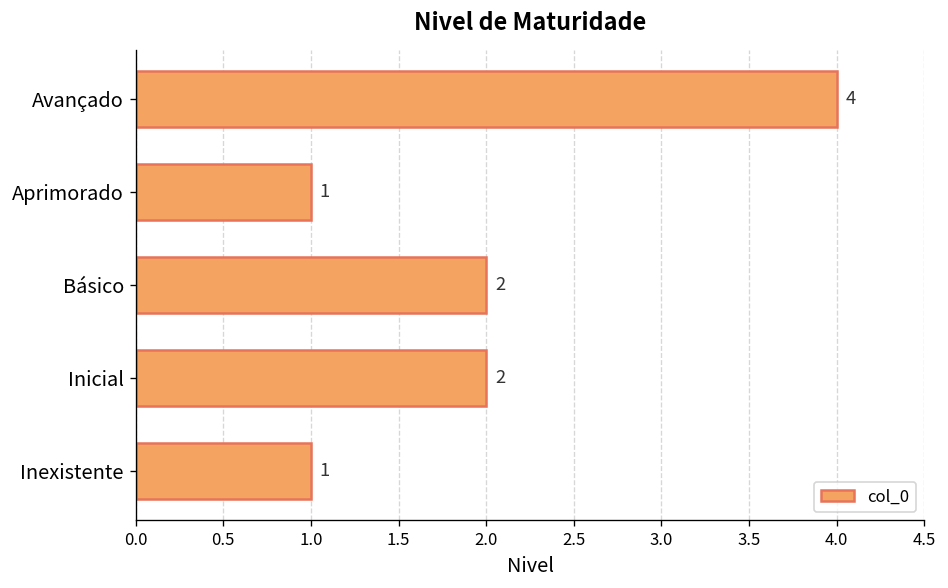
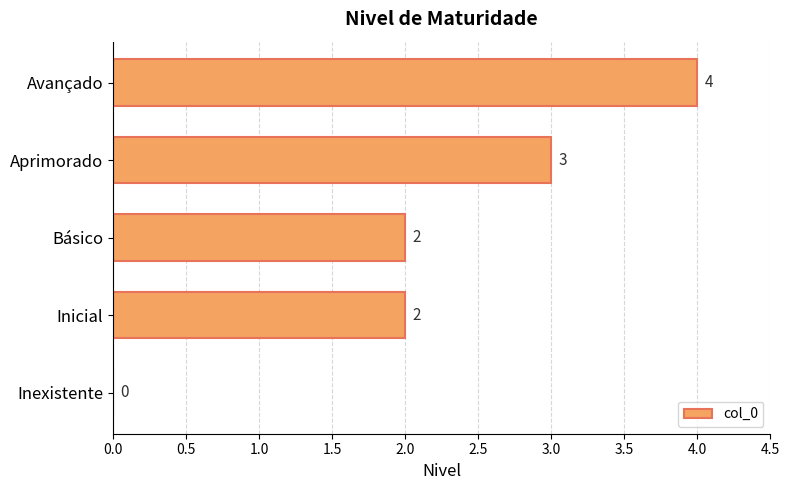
  {
    "Avançado": 4,
-   "Aprimorado": 1,
+   "Aprimorado": 3,
    "Básico": 2,
    "Inicial": 2,
-   "Inexistente": 1
+   "Inexistente": 0
  }
